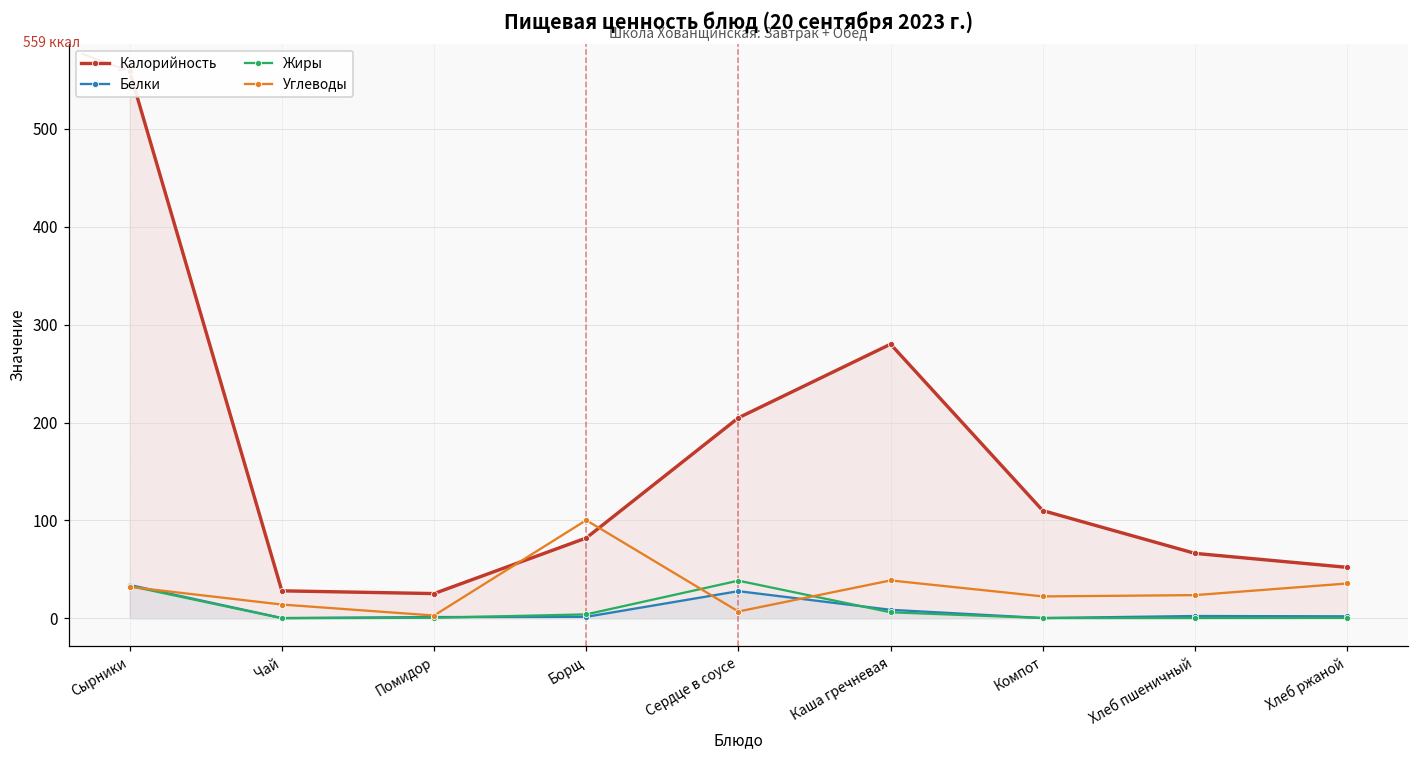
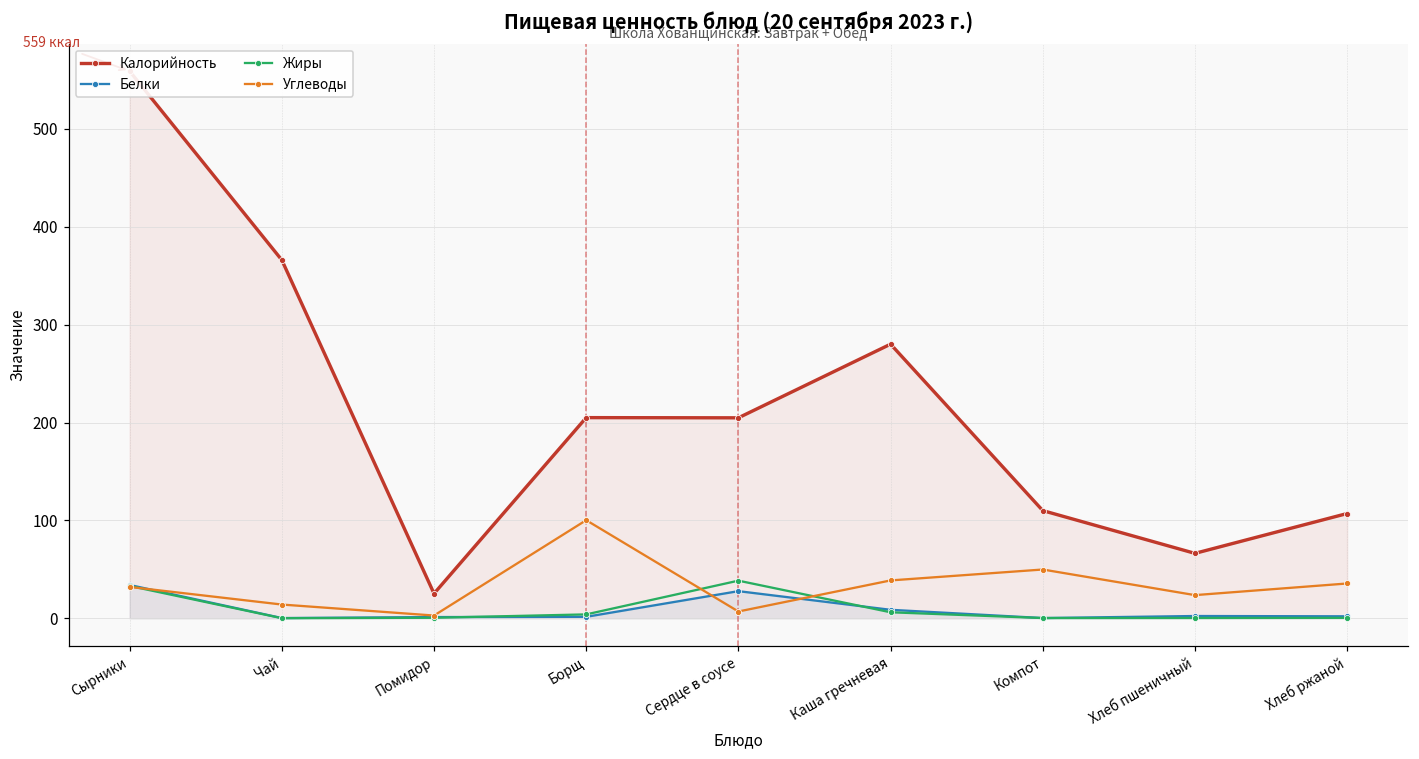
  {
    "Калорийность": {
-     "Чай": 30,
+     "Чай": 370,
      "Помидор": 30,
-     "Борщ": 80,
+     "Борщ": 210,
      "Сердце в соусе": 200,
      "Каша гречневая": 280,
      "Компот": 110,
      "Хлеб пшеничный": 70,
-     "Хлеб ржаной": 50
+     "Хлеб ржаной": 110
    },
    "Белки": {
      "Сердце в соусе": 30
    },
    "Жиры": {
      "Сердце в соусе": 40
    },
    "Углеводы": {
      "Чай": 10,
      "Борщ": 100,
      "Сердце в соусе": 10,
      "Каша гречневая": 40,
-     "Компот": 20,
+     "Компот": 50,
      "Хлеб пшеничный": 20,
      "Хлеб ржаной": 40
    }
  }
